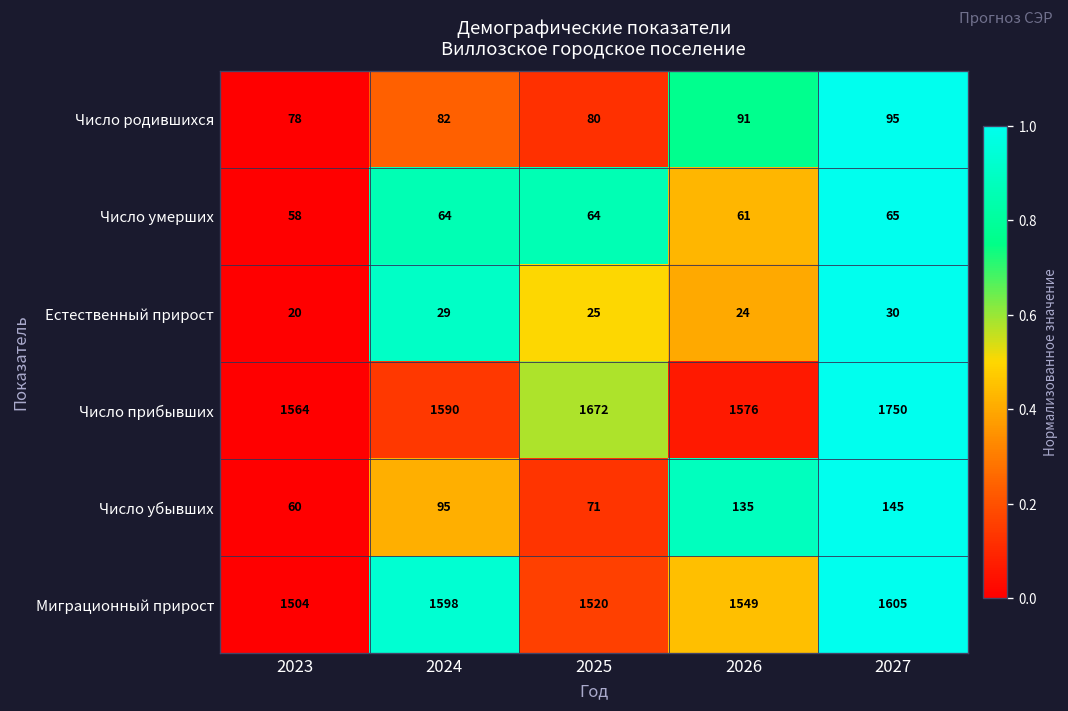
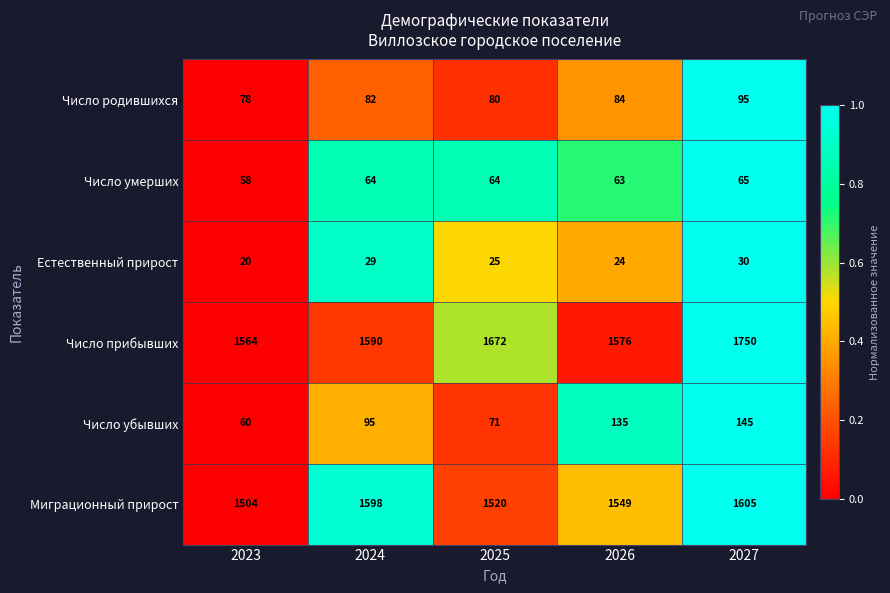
  {
    "Число родившихся": {
      "2023": 78,
      "2024": 82,
      "2025": 80,
-     "2026": 91,
+     "2026": 84,
      "2027": 95
    },
    "Число умерших": {
      "2023": 58,
      "2024": 64,
      "2025": 64,
-     "2026": 61,
+     "2026": 63,
      "2027": 65
    },
    "Естественный прирост": {
      "2023": 20,
      "2024": 29,
      "2025": 25,
      "2026": 24,
      "2027": 30
    },
    "Число прибывших": {
      "2023": 1564,
      "2024": 1590,
      "2025": 1672,
      "2026": 1576,
      "2027": 1750
    },
    "Число убывших": {
      "2023": 60,
      "2024": 95,
      "2025": 71,
      "2026": 135,
      "2027": 145
    },
    "Миграционный прирост": {
      "2023": 1504,
      "2024": 1598,
      "2025": 1520,
      "2026": 1549,
      "2027": 1605
    }
  }
